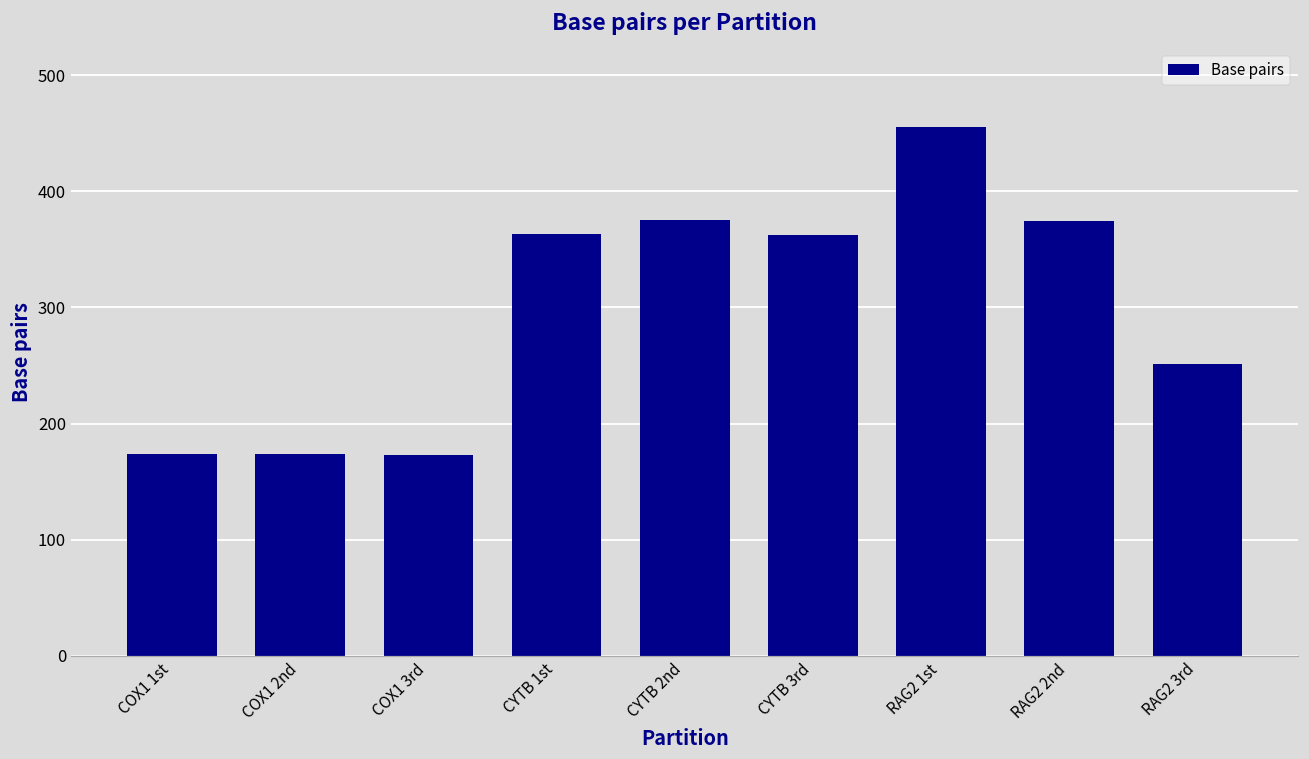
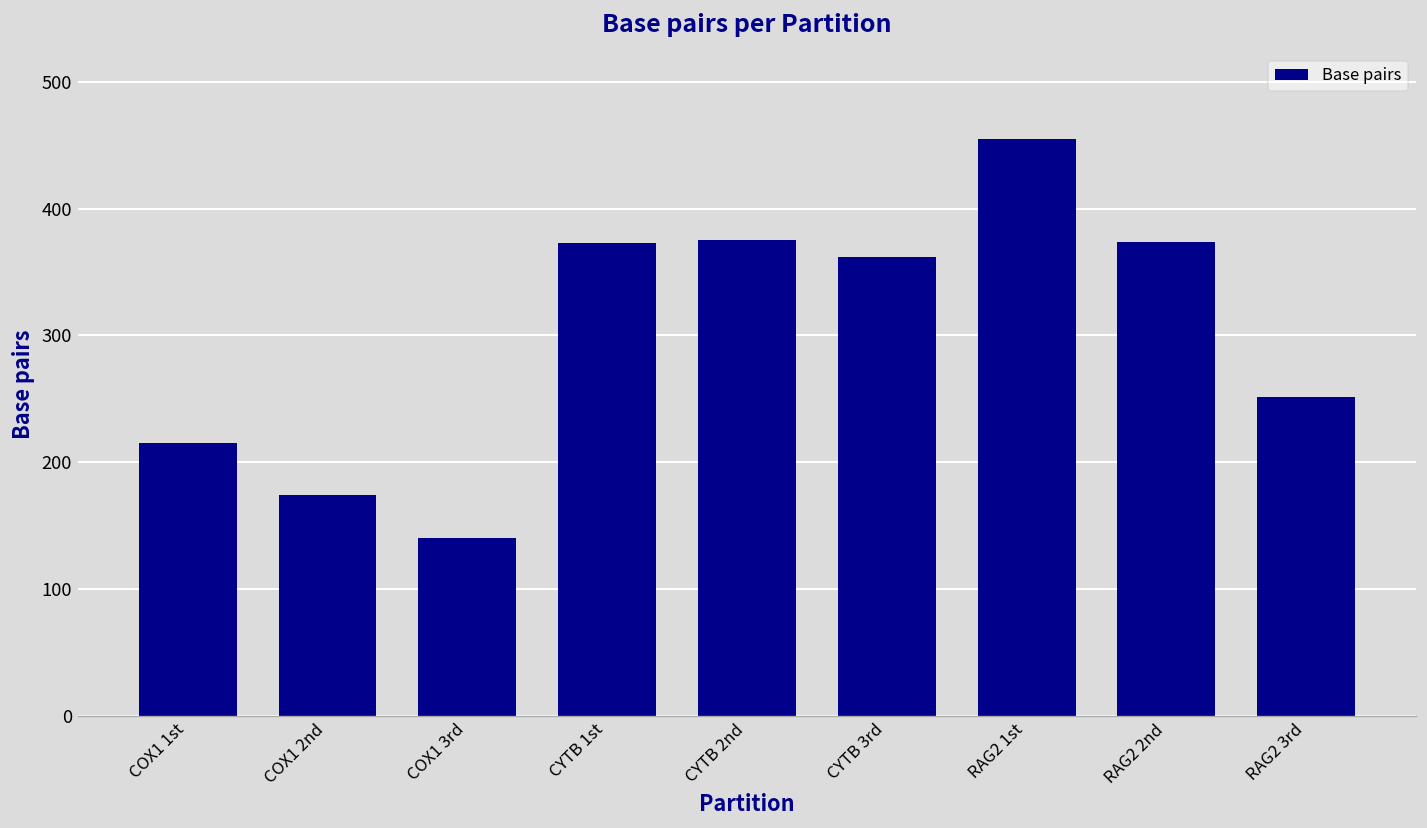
  {
-   "COX1 1st": 174,
+   "COX1 1st": 215,
    "COX1 2nd": 174,
-   "COX1 3rd": 173,
-   "CYTB 1st": 363,
+   "COX1 3rd": 140,
+   "CYTB 1st": 373,
    "CYTB 2nd": 375,
    "CYTB 3rd": 362,
    "RAG2 1st": 455,
    "RAG2 2nd": 374,
    "RAG2 3rd": 251
  }
